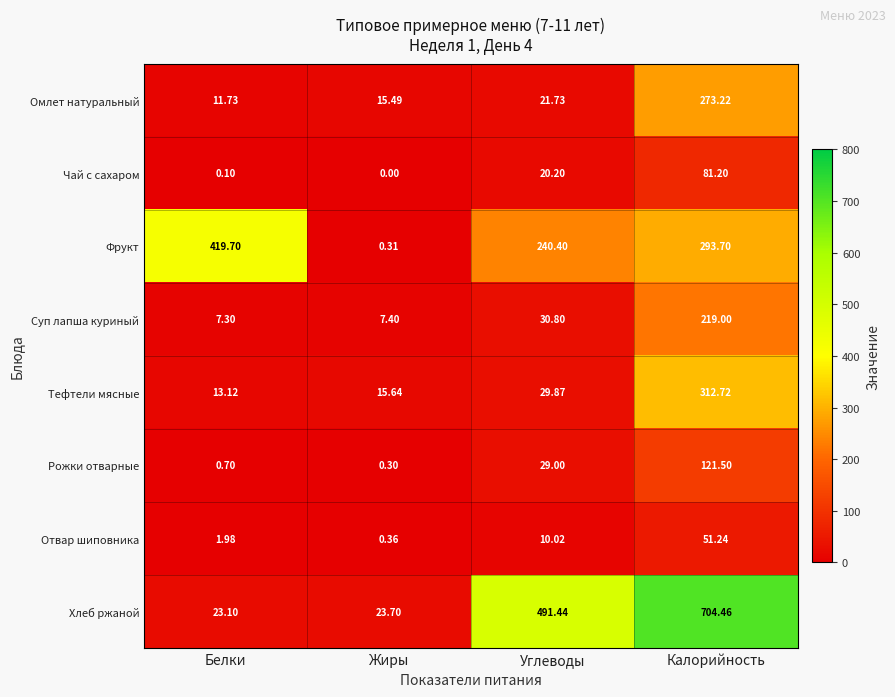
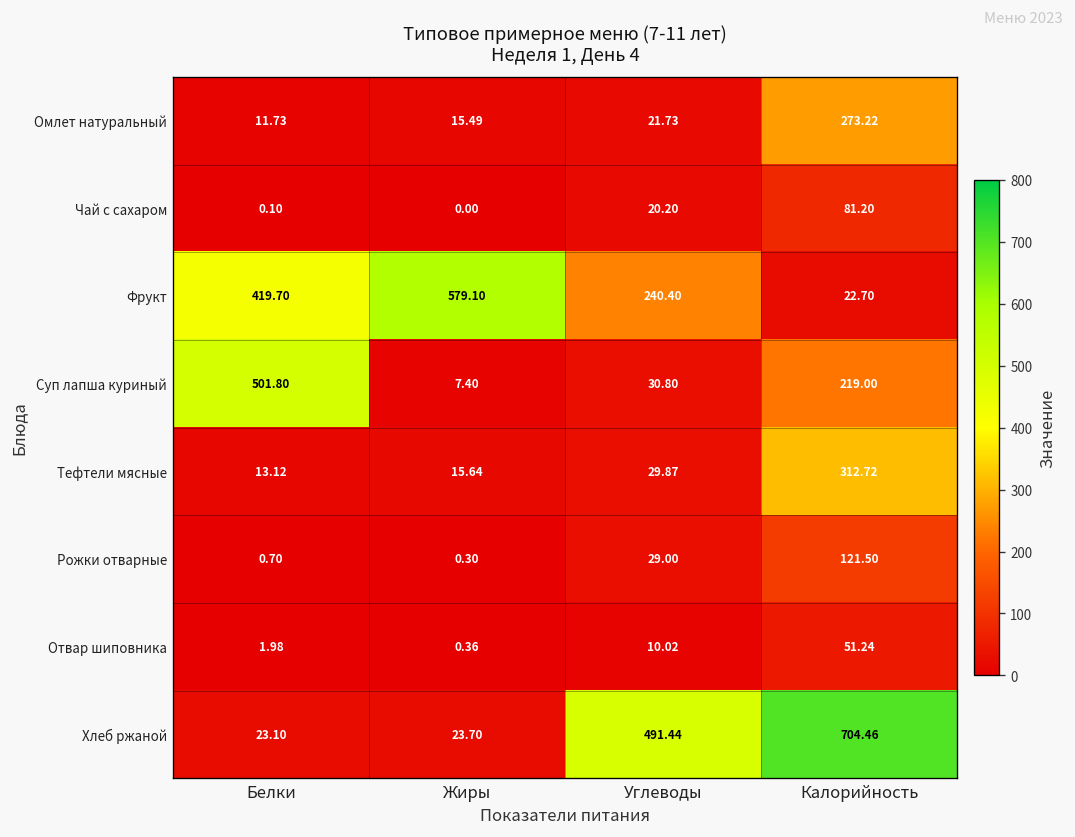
  {
    "Омлет натуральный": {
      "Белки": 11.73,
      "Жиры": 15.49,
      "Углеводы": 21.73,
      "Калорийность": 273.22
    },
    "Чай с сахаром": {
      "Белки": 0.10,
      "Жиры": 0.00,
      "Углеводы": 20.20,
      "Калорийность": 81.20
    },
    "Фрукт": {
      "Белки": 419.70,
-     "Жиры": 0.31,
+     "Жиры": 579.10,
      "Углеводы": 240.40,
-     "Калорийность": 293.70
+     "Калорийность": 22.70
    },
    "Суп лапша куриный": {
-     "Белки": 7.30,
+     "Белки": 501.80,
      "Жиры": 7.40,
      "Углеводы": 30.80,
      "Калорийность": 219.00
    },
    "Тефтели мясные": {
      "Белки": 13.12,
      "Жиры": 15.64,
      "Углеводы": 29.87,
      "Калорийность": 312.72
    },
    "Рожки отварные": {
      "Белки": 0.70,
      "Жиры": 0.30,
      "Углеводы": 29.00,
      "Калорийность": 121.50
    },
    "Отвар шиповника": {
      "Белки": 1.98,
      "Жиры": 0.36,
      "Углеводы": 10.02,
      "Калорийность": 51.24
    },
    "Хлеб ржаной": {
      "Белки": 23.10,
      "Жиры": 23.70,
      "Углеводы": 491.44,
      "Калорийность": 704.46
    }
  }
